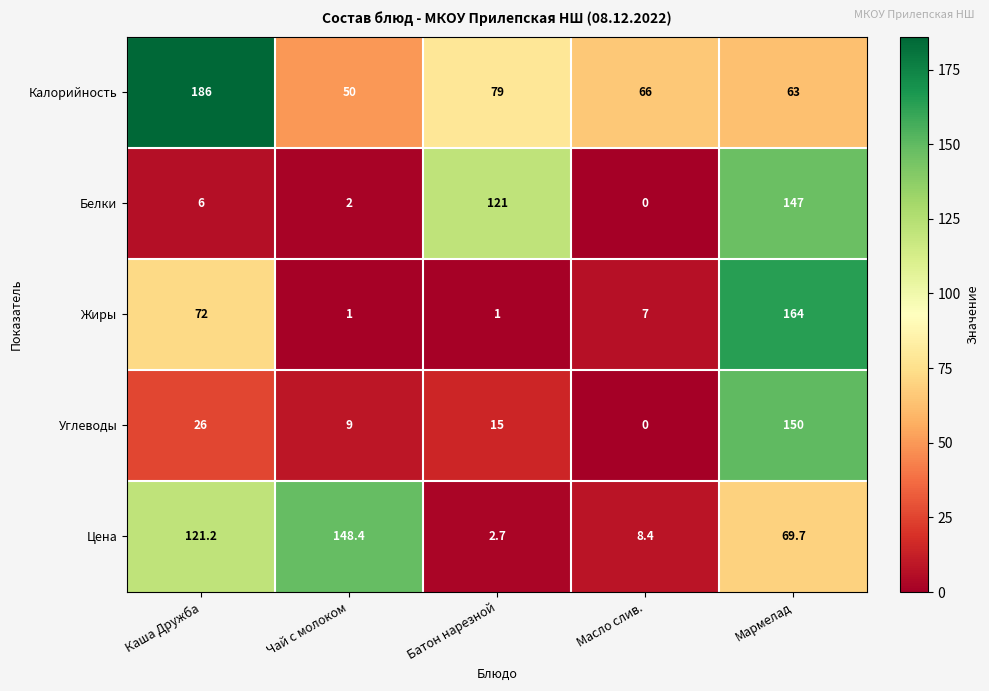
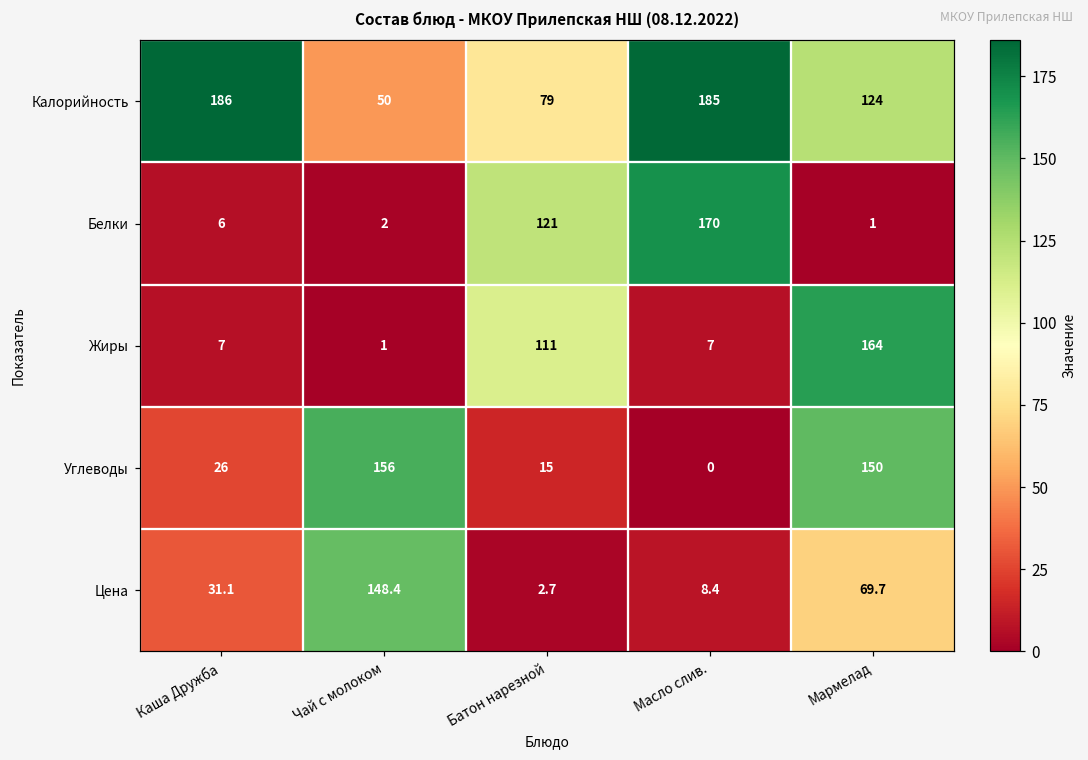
  {
    "Калорийность": {
      "Каша Дружба": 186,
      "Чай с молоком": 50,
      "Батон нарезной": 79,
-     "Масло слив.": 66,
-     "Мармелад": 63
+     "Масло слив.": 185,
+     "Мармелад": 124
    },
    "Белки": {
      "Каша Дружба": 6,
      "Чай с молоком": 2,
      "Батон нарезной": 121,
-     "Масло слив.": 0,
-     "Мармелад": 147
+     "Масло слив.": 170,
+     "Мармелад": 1
    },
    "Жиры": {
-     "Каша Дружба": 72,
+     "Каша Дружба": 7,
      "Чай с молоком": 1,
-     "Батон нарезной": 1,
+     "Батон нарезной": 111,
      "Масло слив.": 7,
      "Мармелад": 164
    },
    "Углеводы": {
      "Каша Дружба": 26,
-     "Чай с молоком": 9,
+     "Чай с молоком": 156,
      "Батон нарезной": 15,
      "Масло слив.": 0,
      "Мармелад": 150
    },
    "Цена": {
-     "Каша Дружба": 121.2,
+     "Каша Дружба": 31.1,
      "Чай с молоком": 148.4,
      "Батон нарезной": 2.7,
      "Масло слив.": 8.4,
      "Мармелад": 69.7
    }
  }
